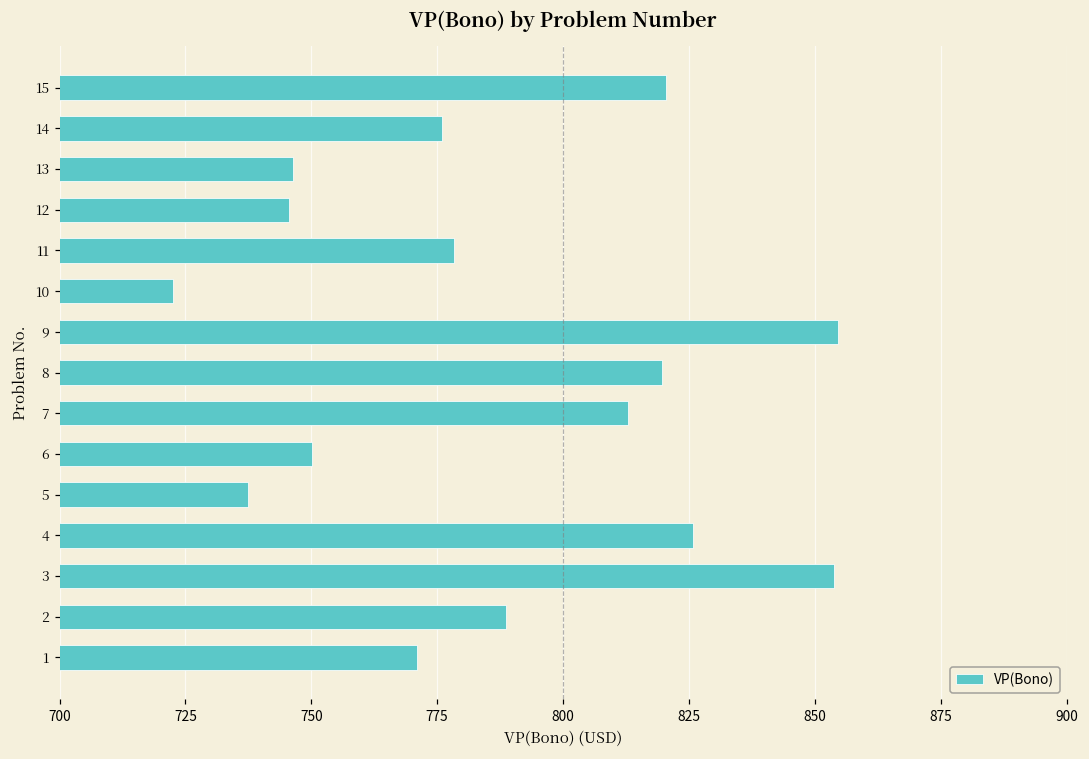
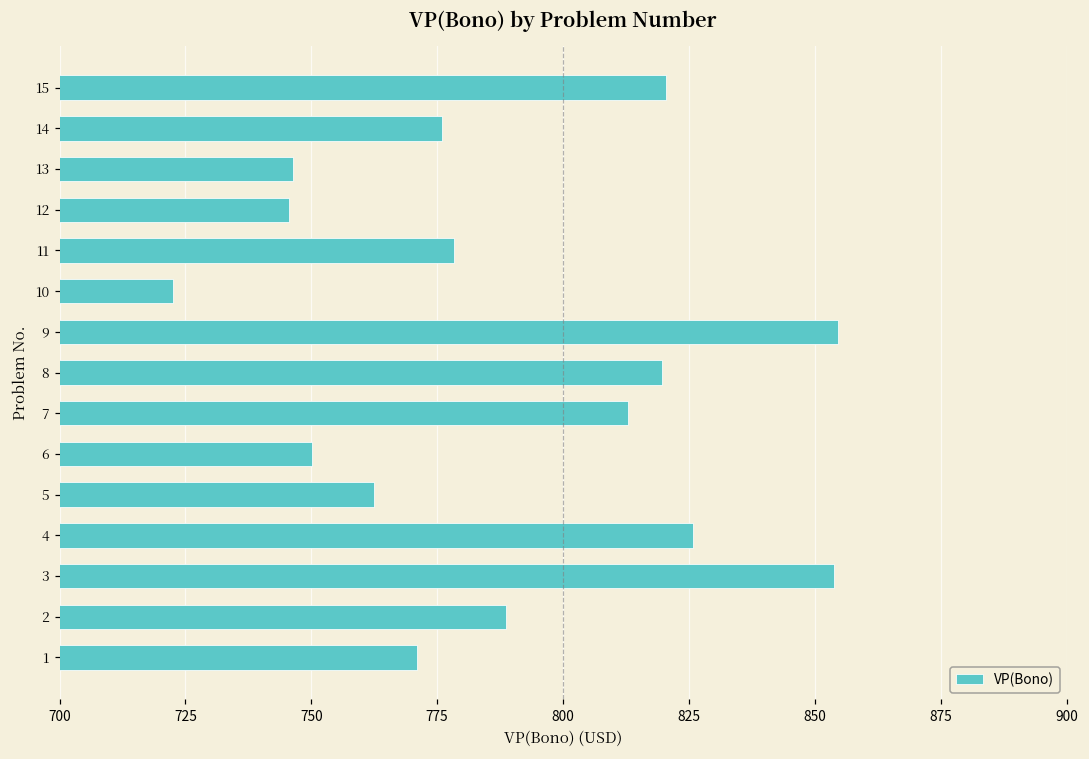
  {
    "15": 820,
    "14": 776,
    "13": 746,
    "12": 746,
    "11": 778,
    "10": 722,
    "9": 855,
    "8": 820,
    "7": 813,
    "6": 750,
-   "5": 737,
+   "5": 762,
    "4": 826,
    "3": 854,
    "2": 789,
    "1": 771
  }
